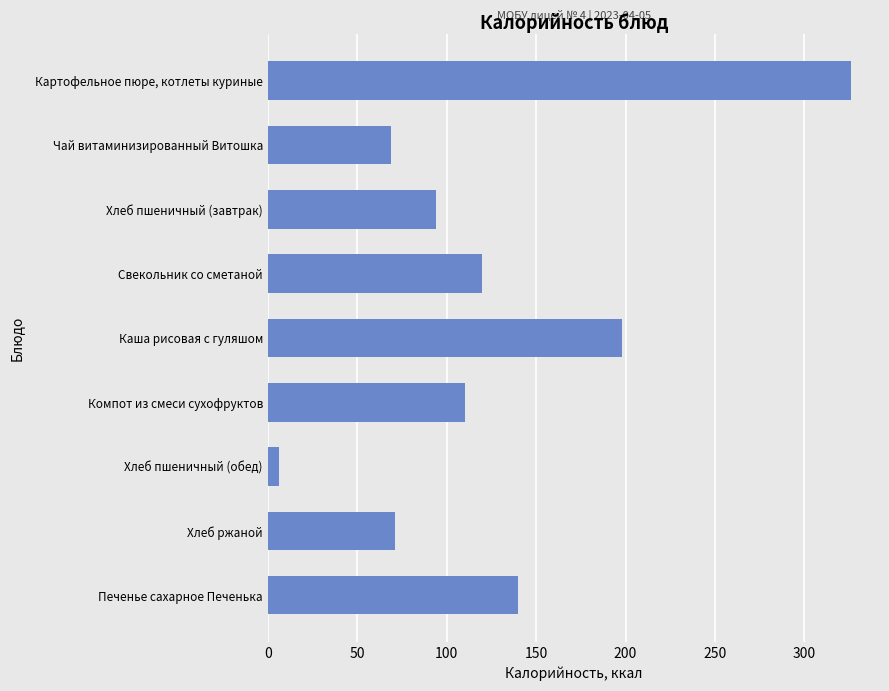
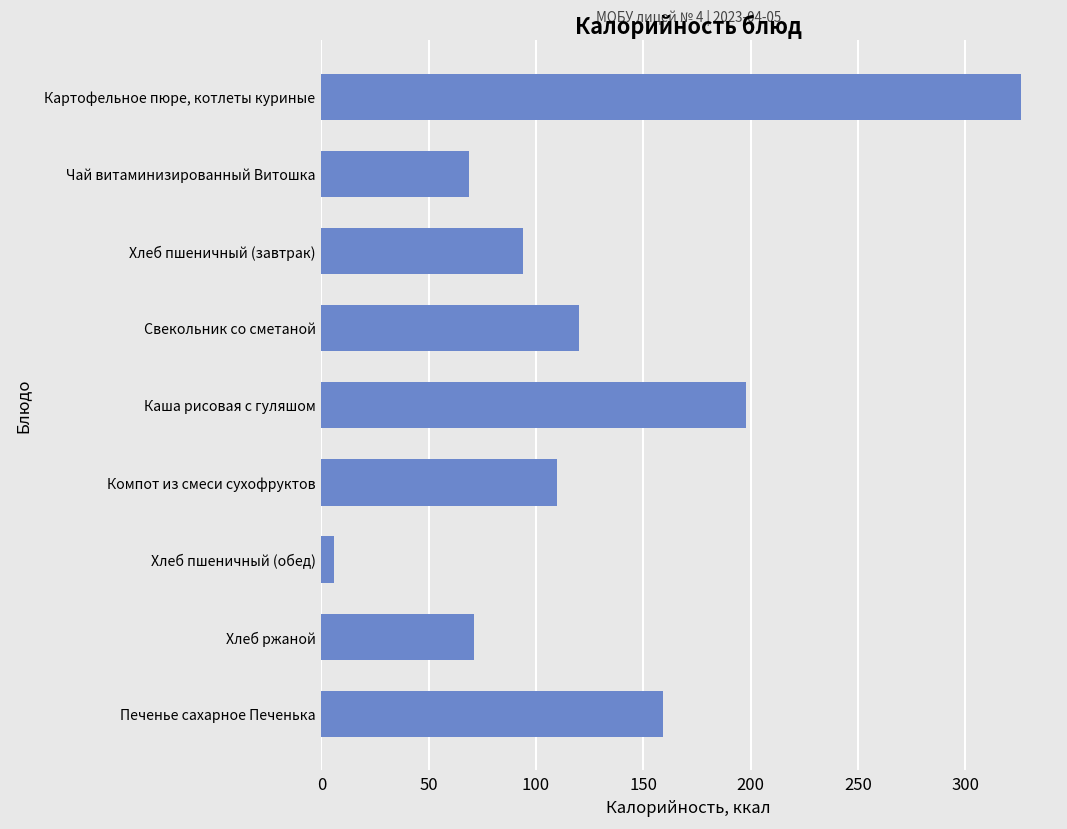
  {
    "Картофельное пюре, котлеты куриные": 326,
    "Чай витаминизированный Витошка": 69,
    "Хлеб пшеничный (завтрак)": 94,
    "Свекольник со сметаной": 120,
    "Каша рисовая с гуляшом": 198,
    "Компот из смеси сухофруктов": 110,
    "Хлеб пшеничный (обед)": 6,
    "Хлеб ржаной": 71,
-   "Печенье сахарное Печенька": 140
+   "Печенье сахарное Печенька": 159
  }
